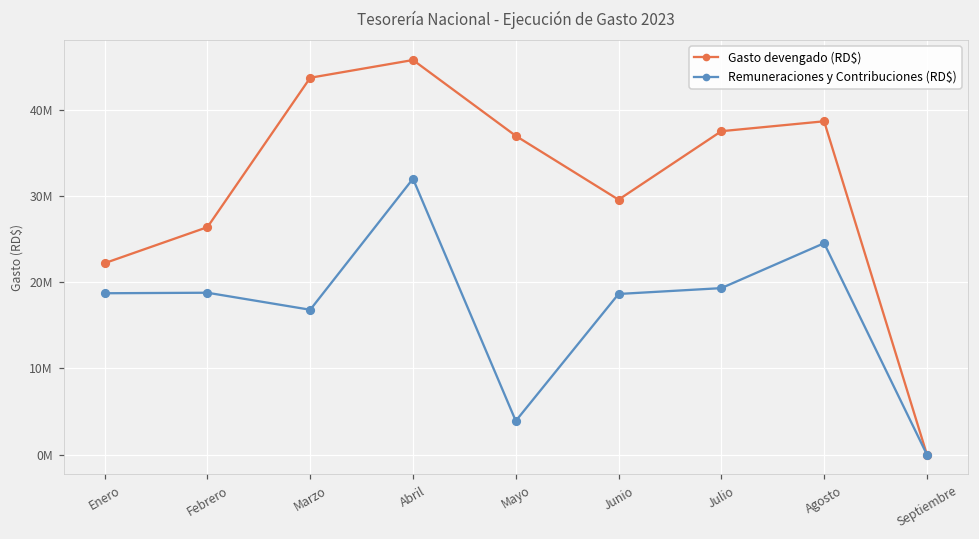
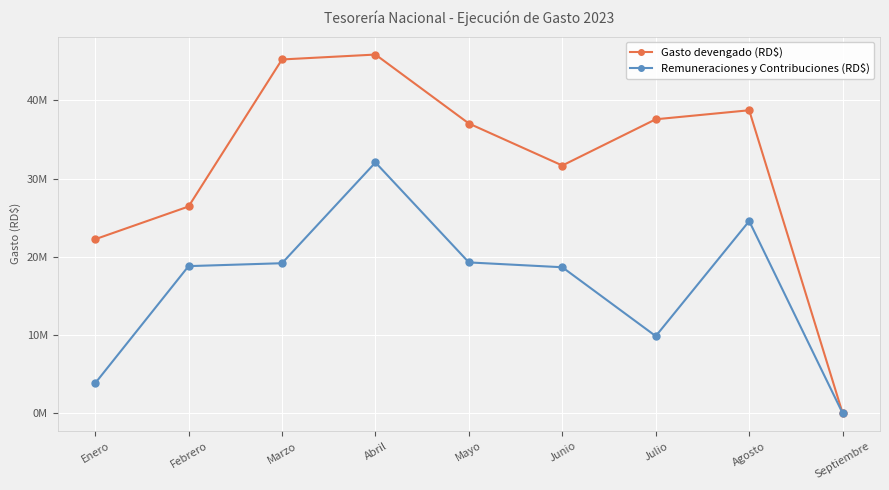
  {
    "Gasto devengado (RD$)": {
      "Enero": 22000000,
      "Febrero": 26000000,
-     "Marzo": 44000000,
+     "Marzo": 45000000,
      "Abril": 46000000,
      "Mayo": 37000000,
-     "Junio": 30000000,
+     "Junio": 32000000,
      "Julio": 38000000,
      "Agosto": 39000000
    },
    "Remuneraciones y Contribuciones (RD$)": {
-     "Enero": 19000000,
+     "Enero": 4000000,
      "Febrero": 19000000,
-     "Marzo": 17000000,
+     "Marzo": 19000000,
      "Abril": 32000000,
-     "Mayo": 4000000,
+     "Mayo": 19000000,
      "Junio": 19000000,
-     "Julio": 19000000,
+     "Julio": 10000000,
      "Agosto": 25000000
    }
  }
